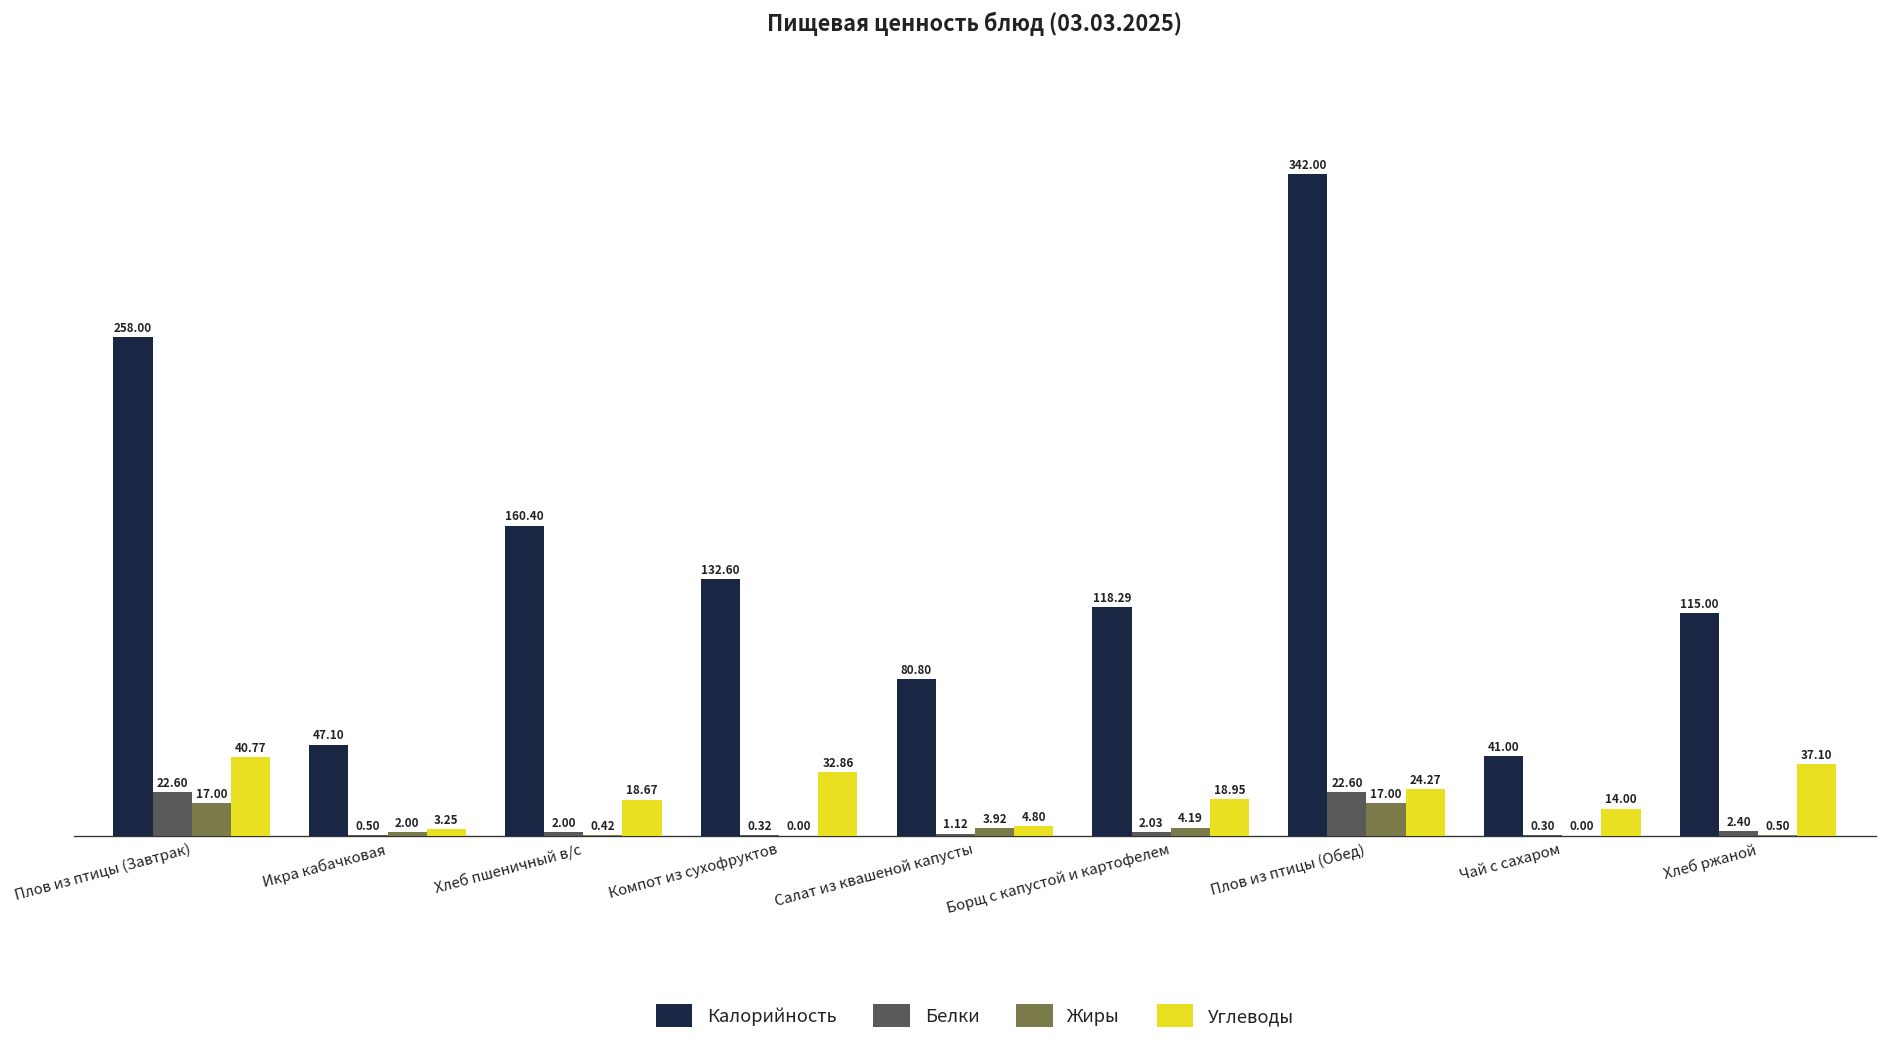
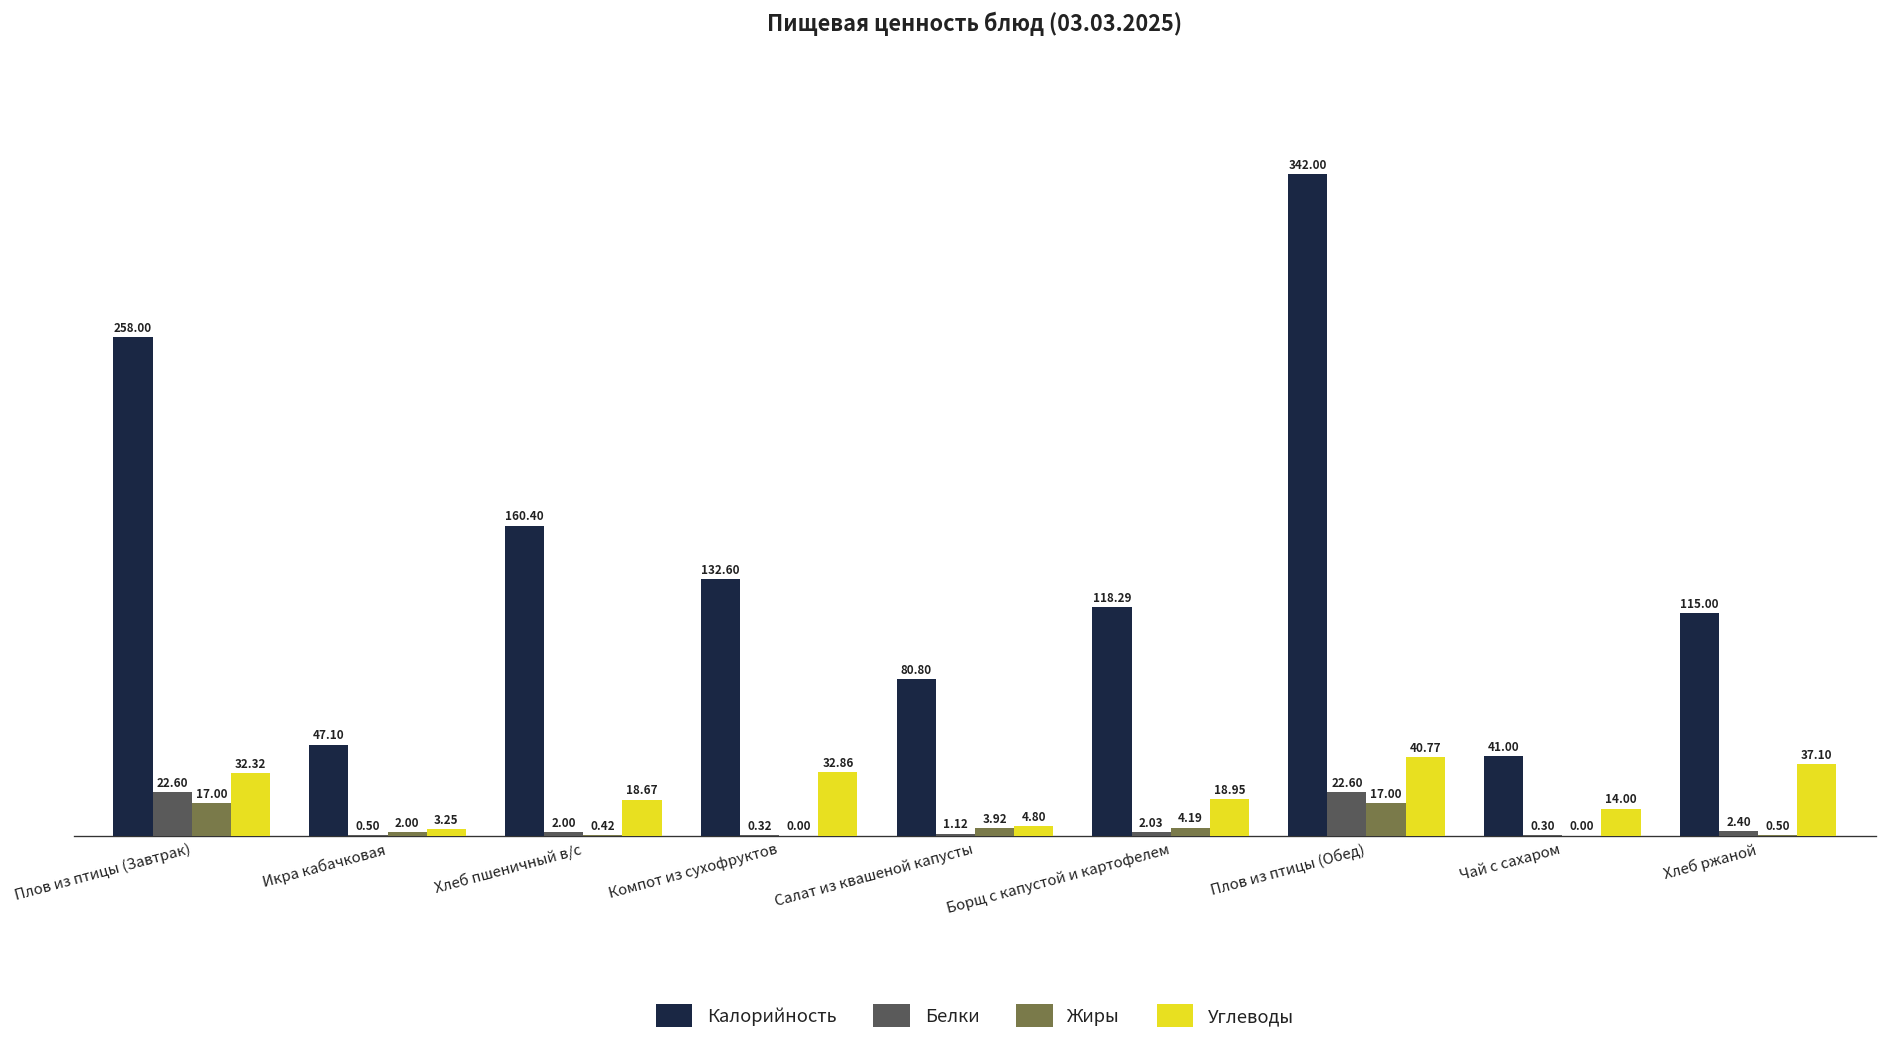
  {
    "Калорийность": {
      "Плов из птицы (Завтрак)": 258.00,
      "Икра кабачковая": 47.10,
      "Хлеб пшеничный в/с": 160.40,
      "Компот из сухофруктов": 132.60,
      "Салат из квашеной капусты": 80.80,
      "Борщ с капустой и картофелем": 118.29,
      "Плов из птицы (Обед)": 342.00,
      "Чай с сахаром": 41.00,
      "Хлеб ржаной": 115.00
    },
    "Углеводы": {
-     "Плов из птицы (Завтрак)": 40.77,
+     "Плов из птицы (Завтрак)": 32.32,
      "Икра кабачковая": 3.25,
      "Хлеб пшеничный в/с": 18.67,
      "Компот из сухофруктов": 32.86,
      "Салат из квашеной капусты": 4.80,
      "Борщ с капустой и картофелем": 18.95,
-     "Плов из птицы (Обед)": 24.27,
+     "Плов из птицы (Обед)": 40.77,
      "Чай с сахаром": 14.00,
      "Хлеб ржаной": 37.10
    }
  }
